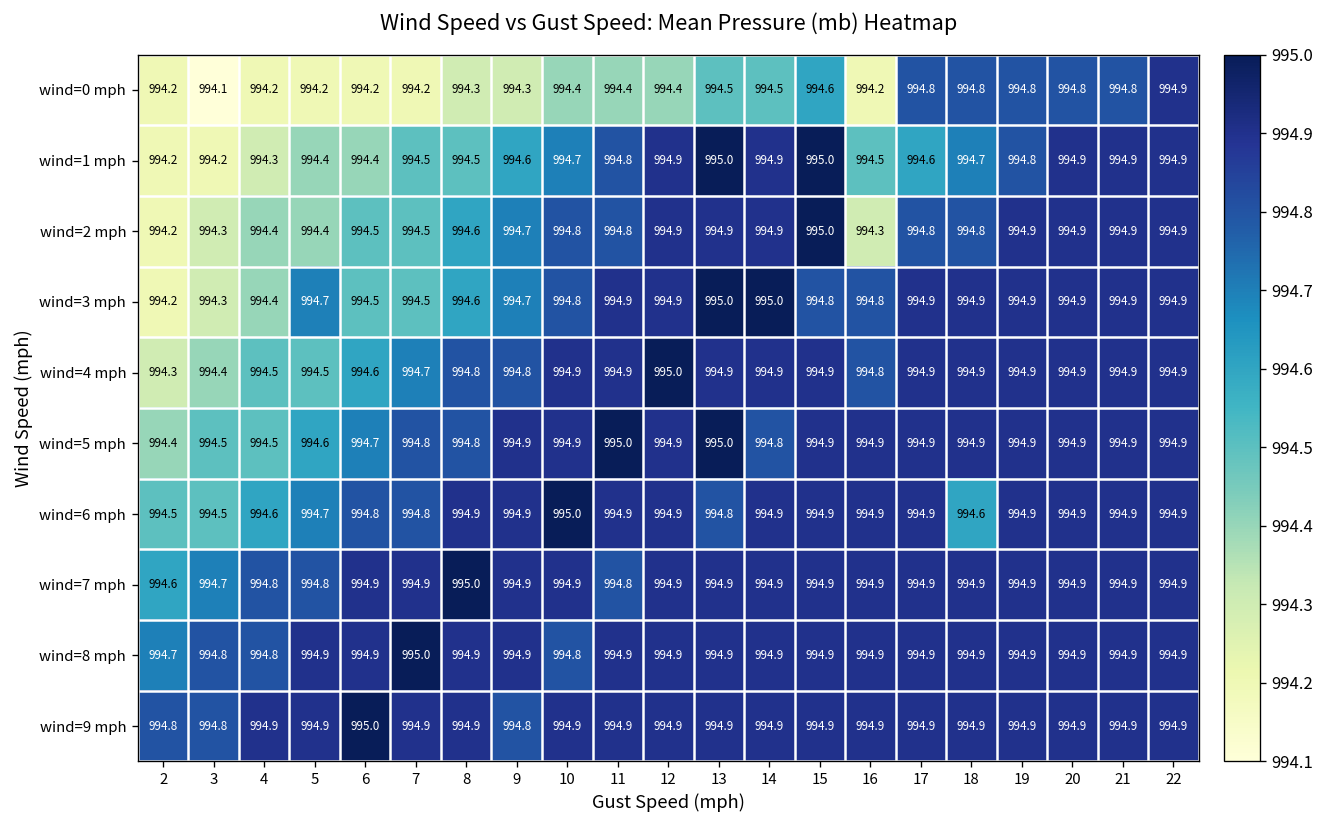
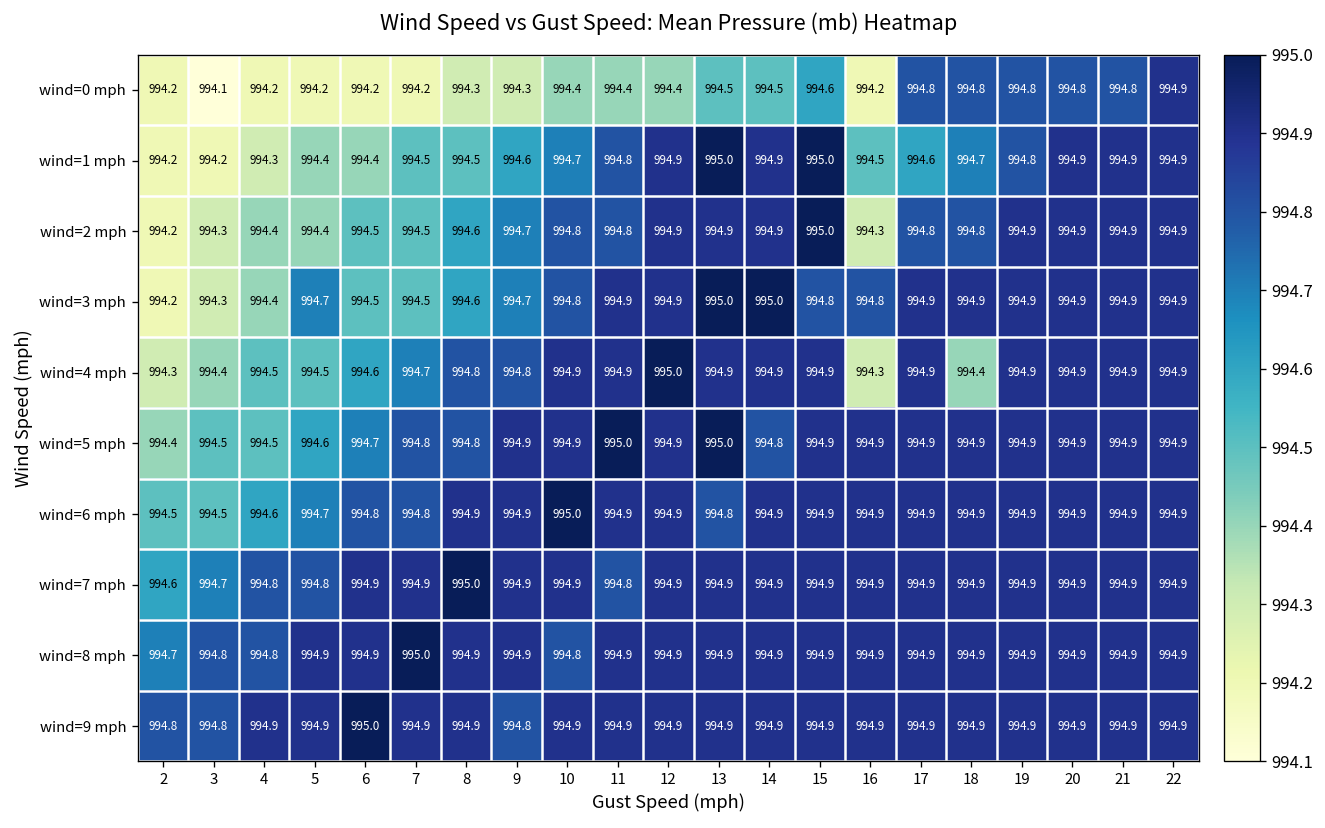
  {
    "wind=4 mph": {
      "2": 994.3,
      "3": 994.4,
      "4": 994.5,
      "5": 994.5,
      "6": 994.6,
      "7": 994.7,
      "8": 994.8,
      "9": 994.8,
      "10": 994.9,
      "11": 994.9,
      "12": 995.0,
      "13": 994.9,
      "14": 994.9,
      "15": 994.9,
-     "16": 994.8,
+     "16": 994.3,
      "17": 994.9,
-     "18": 994.9,
+     "18": 994.4,
      "19": 994.9,
      "20": 994.9,
      "21": 994.9,
      "22": 994.9
    },
    "wind=6 mph": {
      "2": 994.5,
      "3": 994.5,
      "4": 994.6,
      "5": 994.7,
      "6": 994.8,
      "7": 994.8,
      "8": 994.9,
      "9": 994.9,
      "10": 995.0,
      "11": 994.9,
      "12": 994.9,
      "13": 994.8,
      "14": 994.9,
      "15": 994.9,
      "16": 994.9,
      "17": 994.9,
-     "18": 994.6,
+     "18": 994.9,
      "19": 994.9,
      "20": 994.9,
      "21": 994.9,
      "22": 994.9
    }
  }
